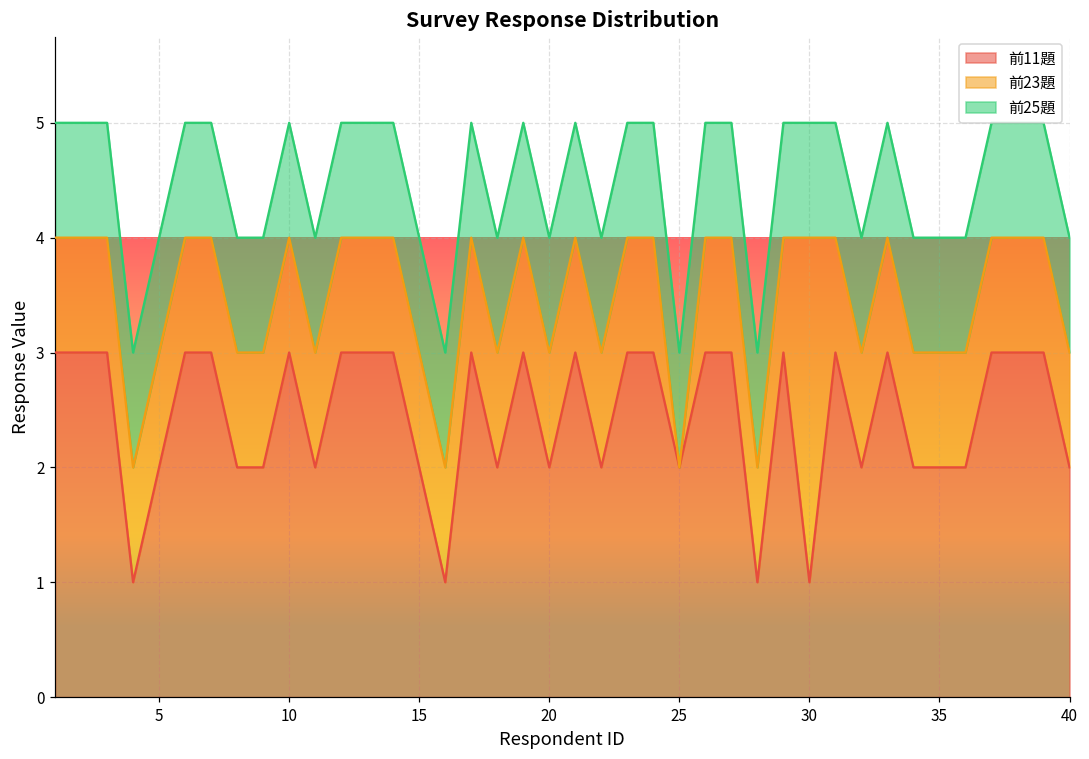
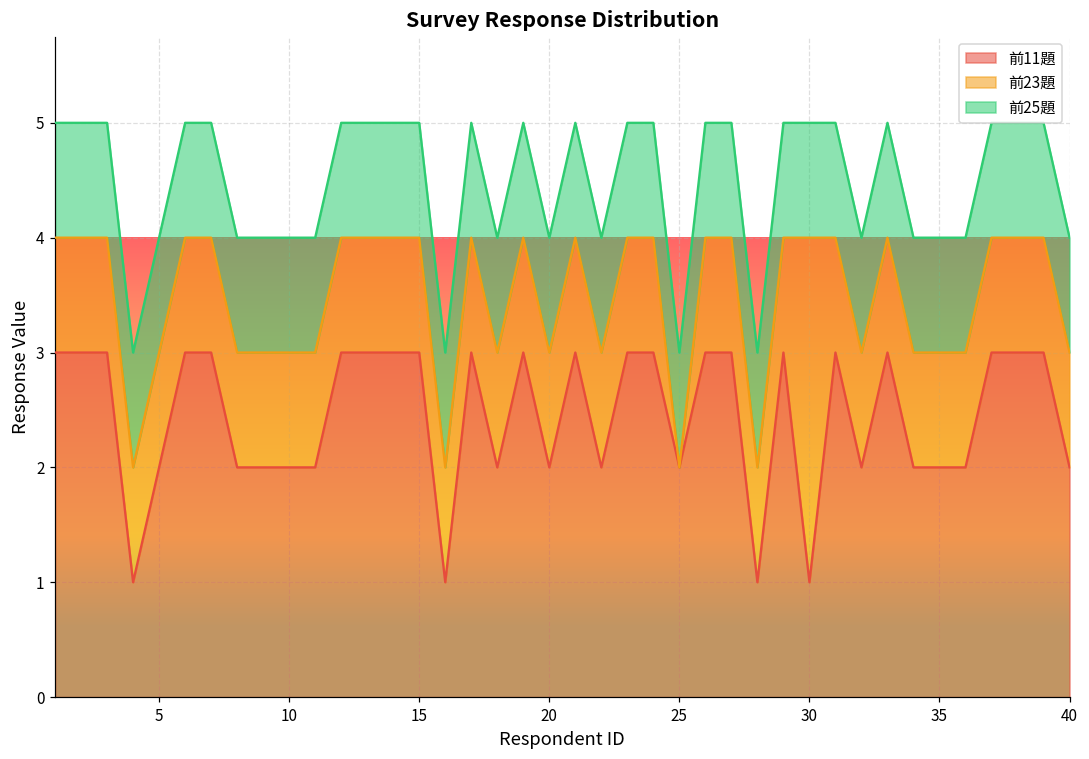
  {
    "前11題": {
      "5": 2,
-     "10": 3,
-     "15": 2,
+     "10": 2,
+     "15": 3,
      "20": 2,
      "30": 1,
      "35": 2,
      "40": 2
    },
    "前23題": {
      "5": 3,
      "20": 3,
      "30": 4,
      "35": 3,
      "40": 3
    },
    "前25題": {
      "5": 4,
      "20": 4,
      "25": 3,
      "30": 5,
      "35": 4,
      "40": 4
    }
  }
